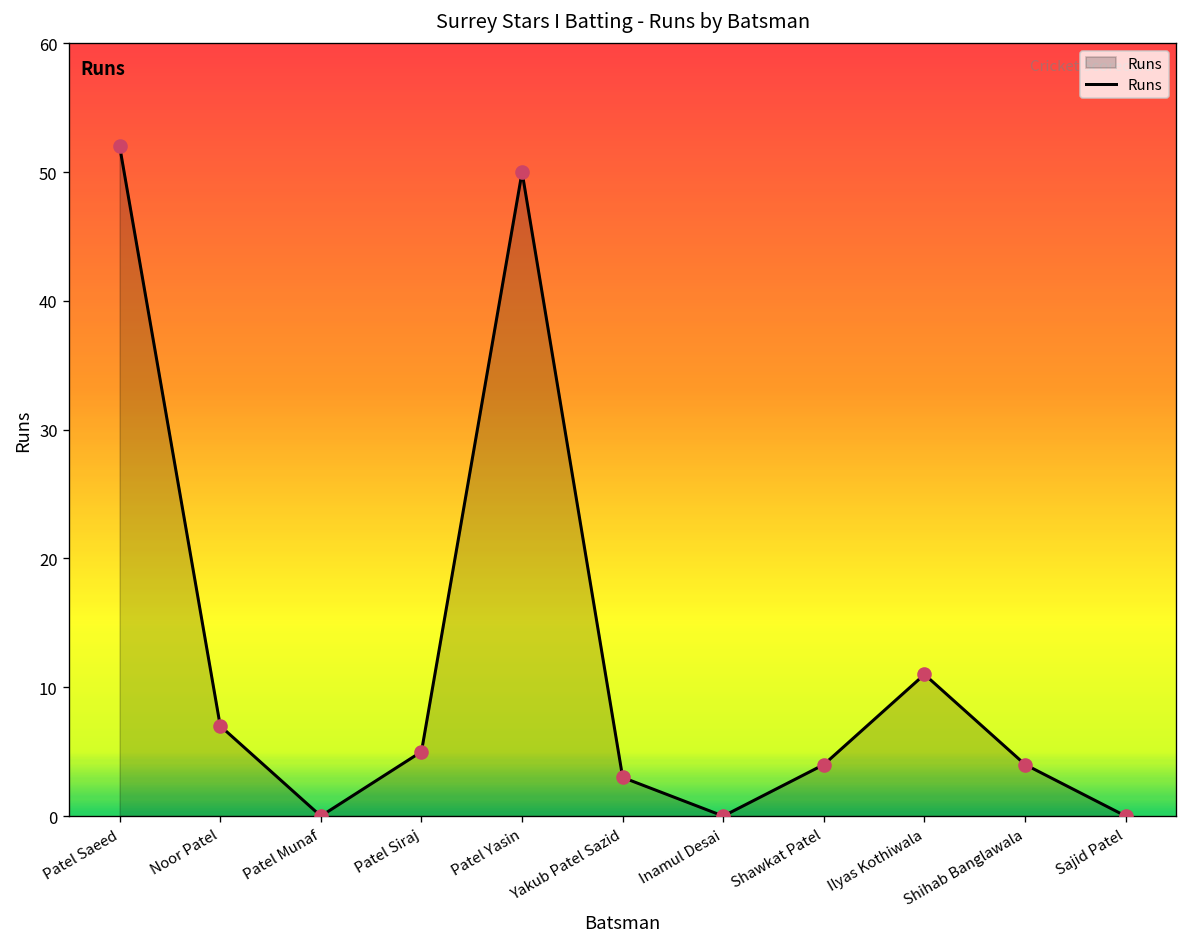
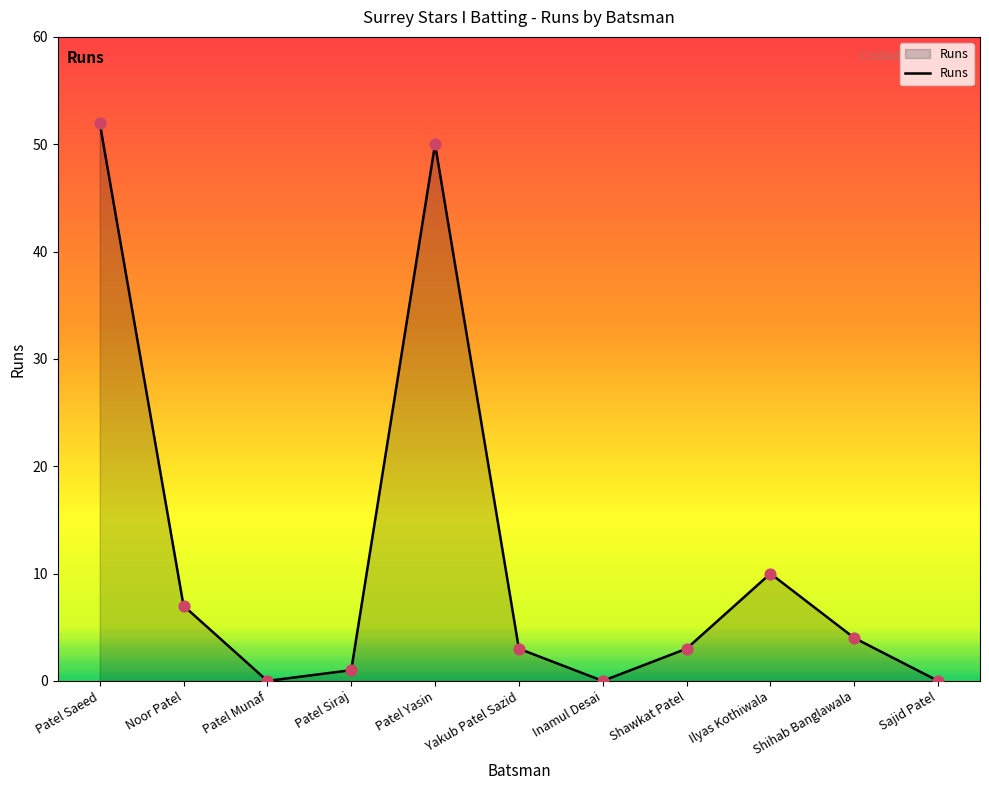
  {
    "Patel Saeed": 52,
    "Noor Patel": 7,
    "Patel Munaf": 0,
-   "Patel Siraj": 5,
+   "Patel Siraj": 1,
    "Patel Yasin": 50,
    "Yakub Patel Sazid": 3,
    "Inamul Desai": 0,
-   "Shawkat Patel": 4,
-   "Ilyas Kothiwala": 11,
+   "Shawkat Patel": 3,
+   "Ilyas Kothiwala": 10,
    "Shihab Banglawala": 4,
    "Sajid Patel": 0
  }
